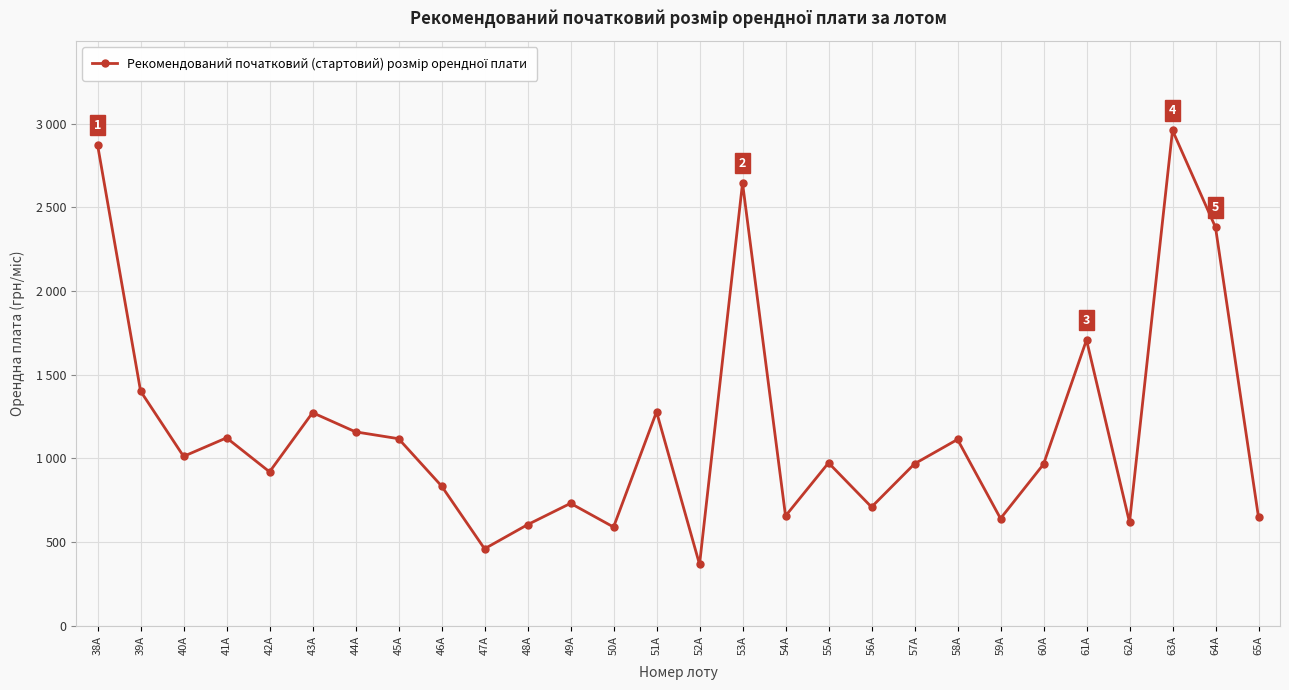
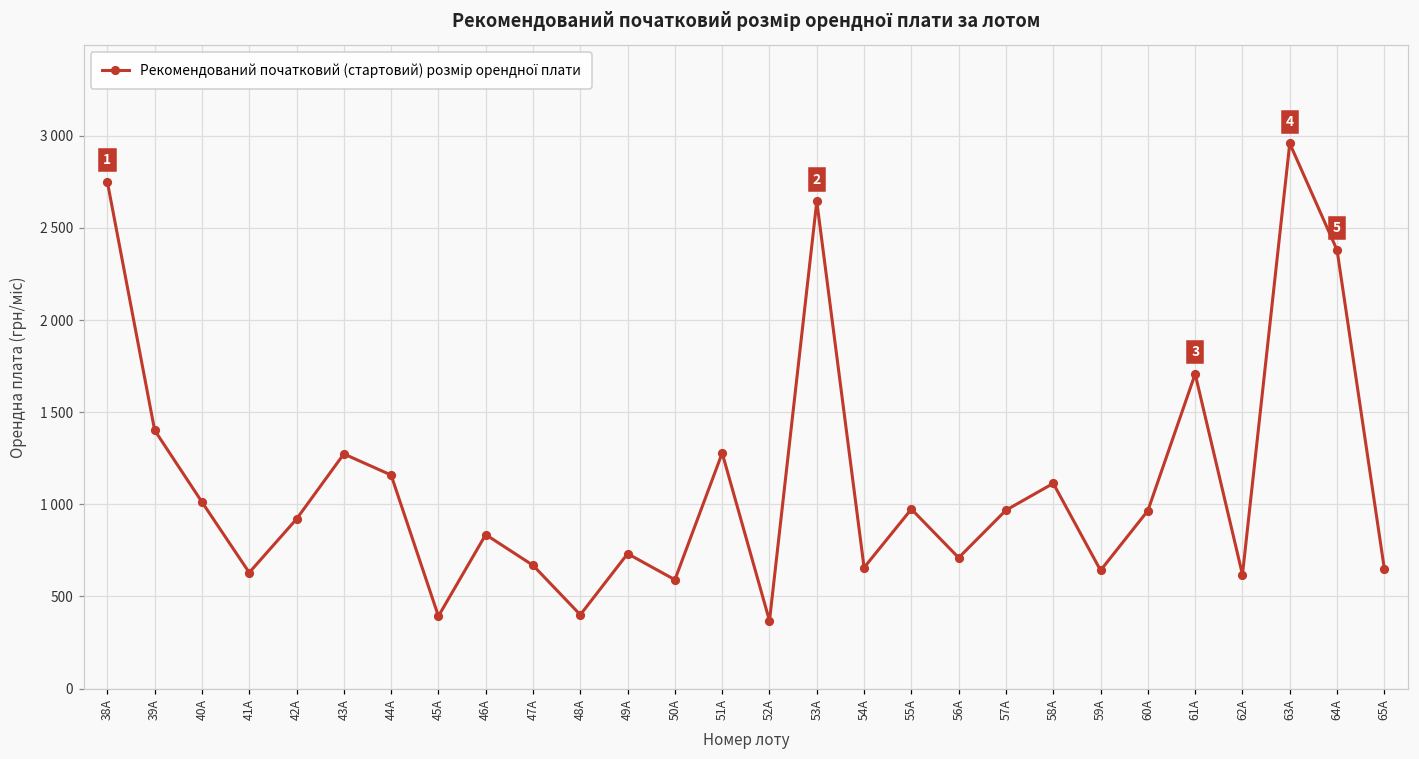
  {
-   "38А": 2870,
+   "38А": 2750,
    "39А": 1400,
    "40А": 1010,
-   "41А": 1120,
+   "41А": 630,
    "42А": 920,
    "43А": 1270,
    "44А": 1160,
-   "45А": 1120,
+   "45А": 390,
    "46А": 840,
-   "47А": 460,
-   "48А": 600,
+   "47А": 670,
+   "48А": 400,
    "49А": 730,
    "50А": 590,
    "51А": 1280,
    "52А": 370,
    "54А": 660,
    "55А": 970,
    "56А": 710,
    "57А": 970,
    "58А": 1110,
    "59А": 640,
    "60А": 970,
    "62А": 620,
    "65А": 650
  }
